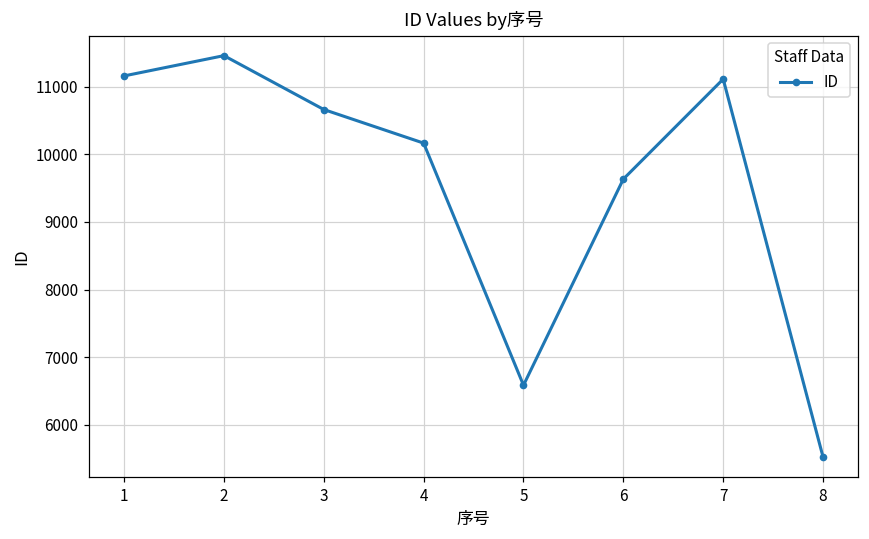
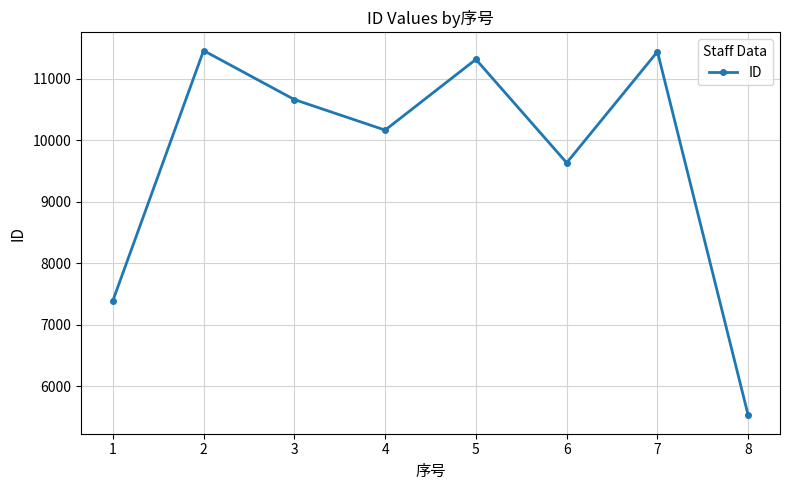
  {
-   "1": 11200,
+   "1": 7400,
    "2": 11500,
    "3": 10700,
    "4": 10200,
-   "5": 6600,
+   "5": 11300,
    "6": 9600,
-   "7": 11100,
+   "7": 11400,
    "8": 5500
  }
